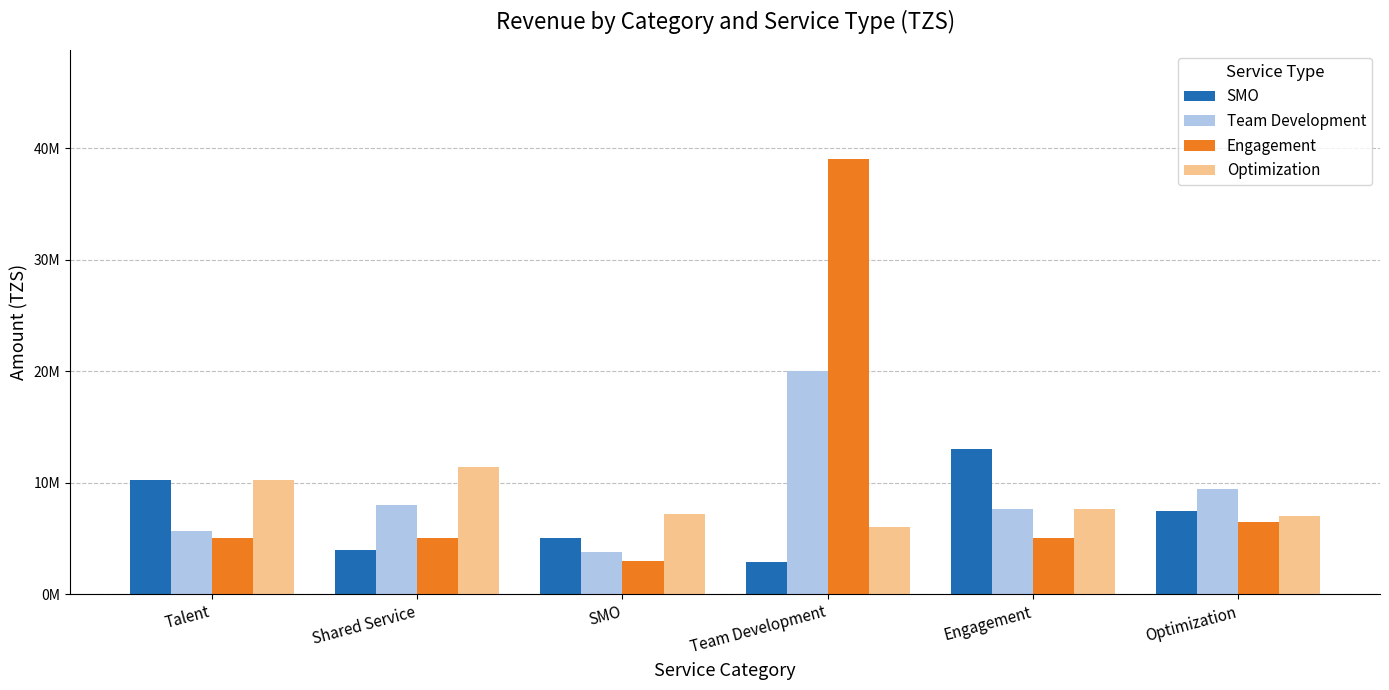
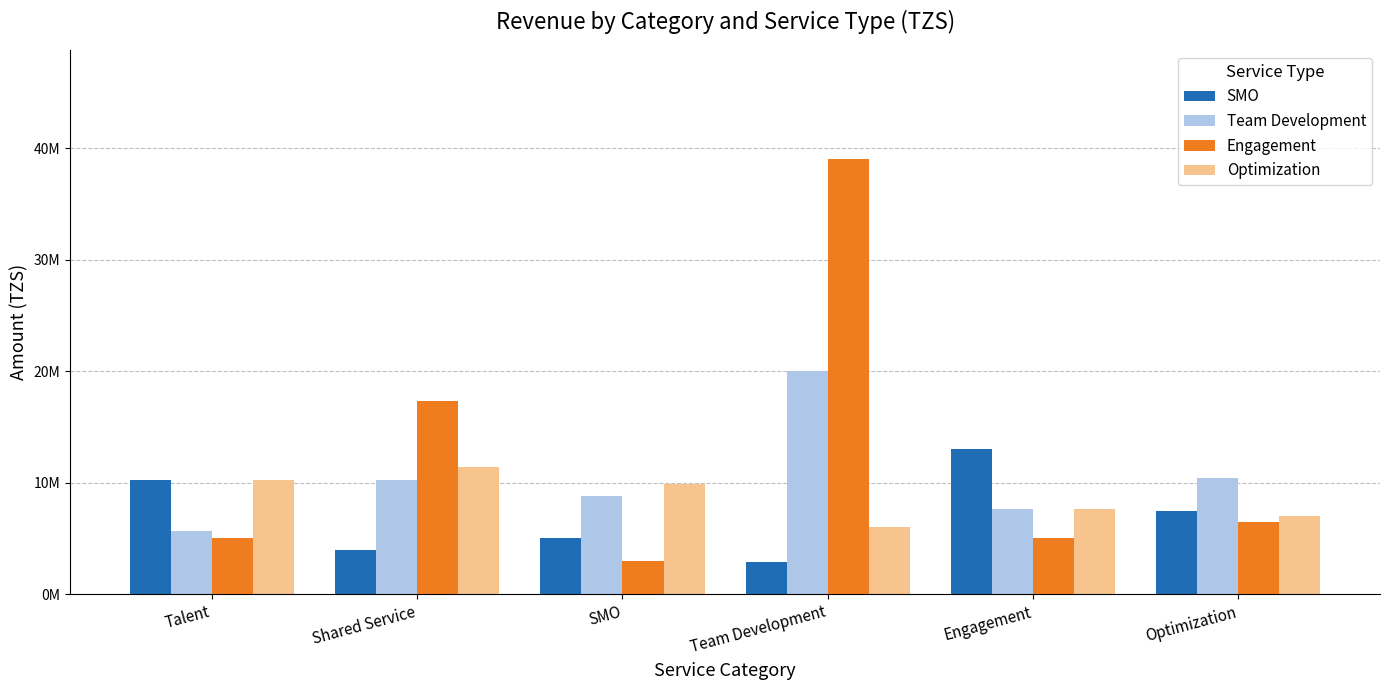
  {
    "SMO": {
      "Talent": 10200000,
      "Shared Service": 4000000,
      "SMO": 5000000,
      "Team Development": 2900000,
      "Engagement": 13000000,
      "Optimization": 7400000
    },
    "Team Development": {
      "Talent": 5700000,
-     "Shared Service": 8000000,
-     "SMO": 3800000,
+     "Shared Service": 10300000,
+     "SMO": 8800000,
      "Team Development": 20000000,
      "Engagement": 7700000,
-     "Optimization": 9500000
+     "Optimization": 10500000
    },
    "Engagement": {
      "Talent": 5000000,
-     "Shared Service": 5000000,
+     "Shared Service": 17300000,
      "SMO": 3000000,
      "Team Development": 39100000,
      "Engagement": 5000000,
      "Optimization": 6500000
    },
    "Optimization": {
      "Talent": 10200000,
      "Shared Service": 11400000,
-     "SMO": 7200000,
+     "SMO": 9900000,
      "Team Development": 6000000,
      "Engagement": 7600000,
      "Optimization": 7000000
    }
  }
